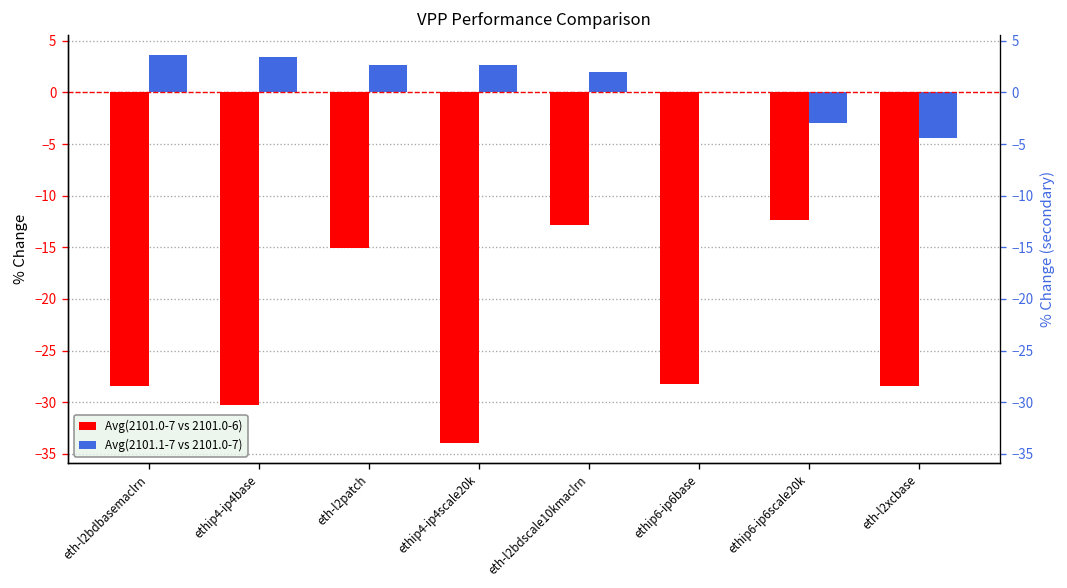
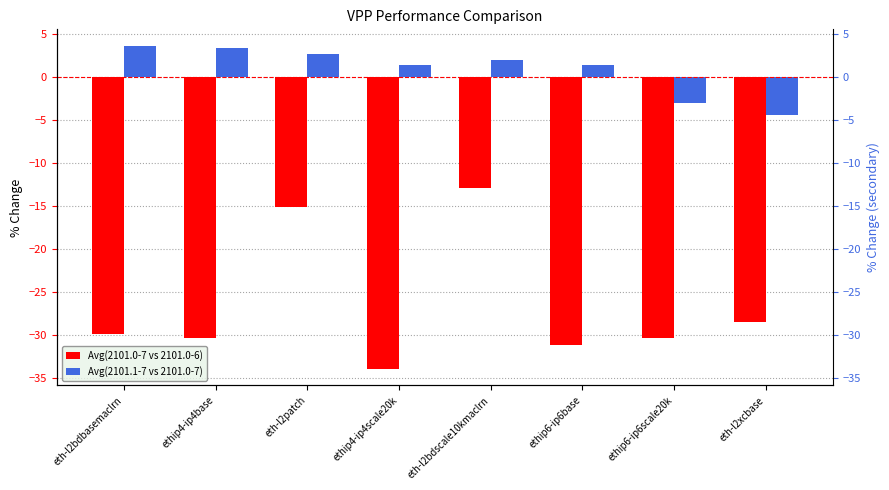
  {
    "Avg(2101.0-7 vs 2101.0-6)": {
-     "eth-l2bdbasemaclrn": -28,
+     "eth-l2bdbasemaclrn": -30,
      "ethip4-ip4base": -30,
      "eth-l2patch": -15,
      "ethip4-ip4scale20k": -34,
      "eth-l2bdscale10kmaclrn": -13,
-     "ethip6-ip6base": -28,
-     "ethip6-ip6scale20k": -12,
+     "ethip6-ip6base": -31,
+     "ethip6-ip6scale20k": -30,
      "eth-l2xcbase": -28
    },
    "Avg(2101.1-7 vs 2101.0-7)": {
      "eth-l2bdbasemaclrn": 4,
      "ethip4-ip4base": 3,
      "eth-l2patch": 3,
-     "ethip4-ip4scale20k": 3,
+     "ethip4-ip4scale20k": 1,
      "eth-l2bdscale10kmaclrn": 2,
-     "ethip6-ip6base": 0,
+     "ethip6-ip6base": 1,
      "ethip6-ip6scale20k": -3,
      "eth-l2xcbase": -4
    }
  }
